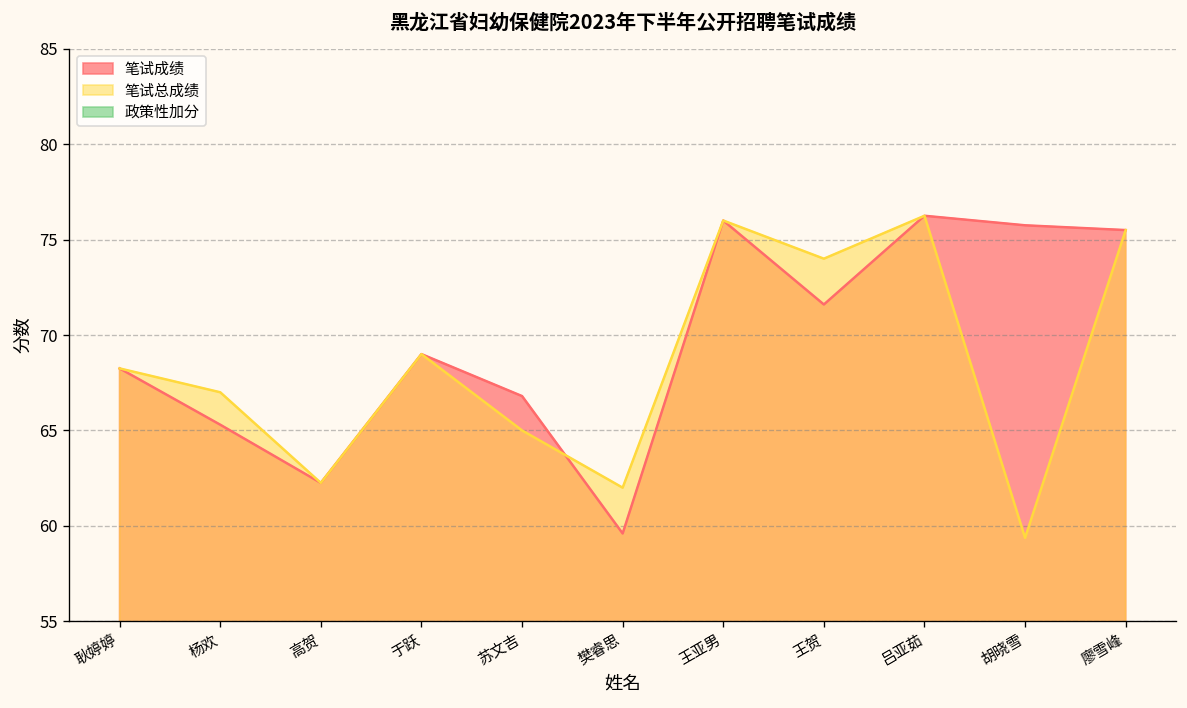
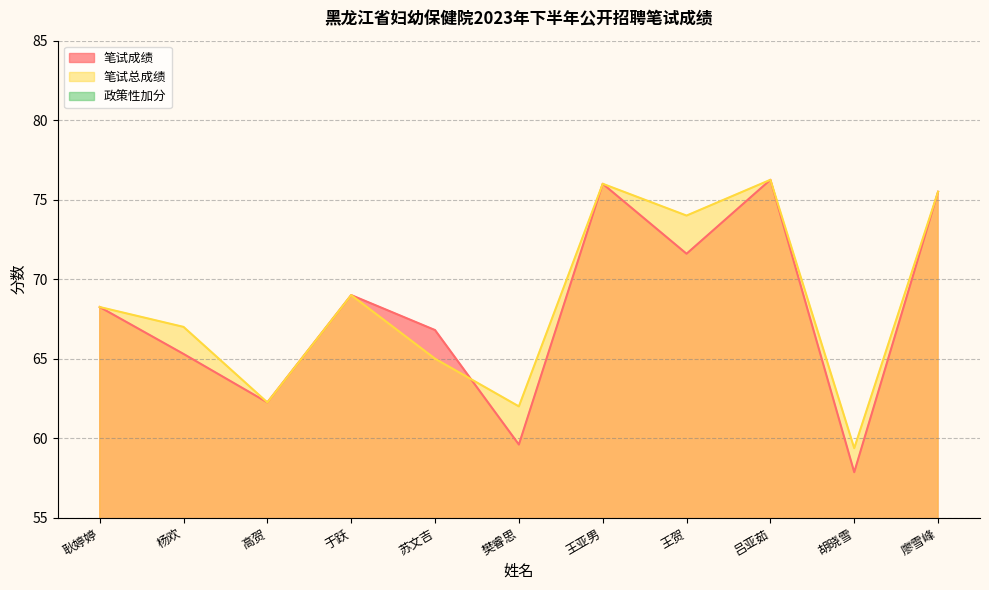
  {
    "笔试成绩": {
      "杨欢": 65.3,
      "苏文吉": 66.8,
      "樊睿思": 59.6,
      "王贺": 71.6,
-     "胡晓雪": 75.8
+     "胡晓雪": 57.9
    },
    "笔试总成绩": {
      "杨欢": 67.0,
      "苏文吉": 65.0,
      "樊睿思": 62.0,
      "王贺": 74.0,
      "胡晓雪": 59.4
    }
  }
